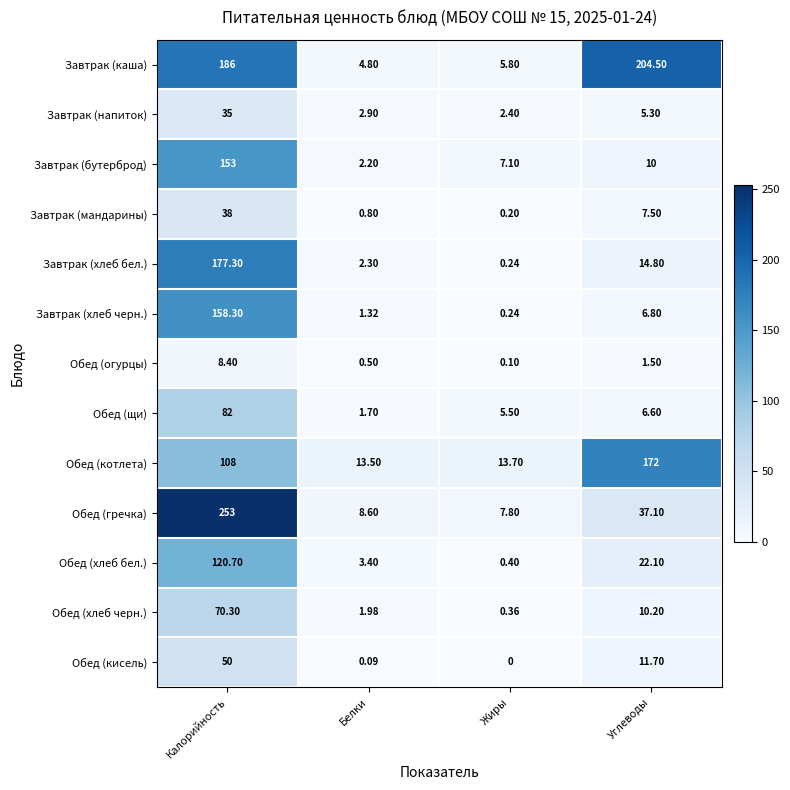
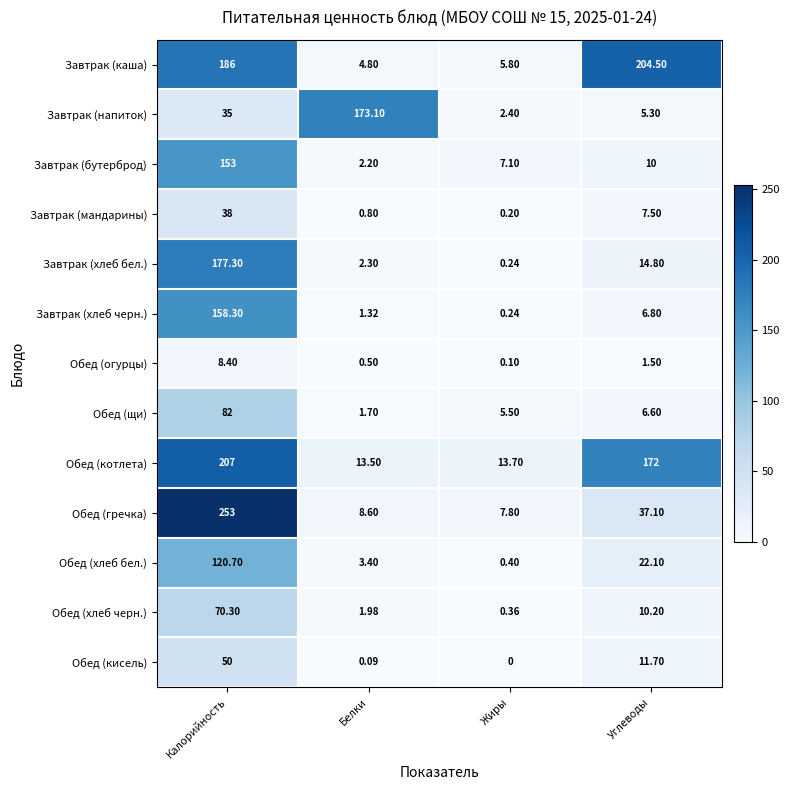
  {
    "Завтрак (каша)": {
      "Калорийность": 186,
      "Белки": 4.80,
      "Жиры": 5.80,
      "Углеводы": 204.50
    },
    "Завтрак (напиток)": {
      "Калорийность": 35,
-     "Белки": 2.90,
+     "Белки": 173.10,
      "Жиры": 2.40,
      "Углеводы": 5.30
    },
    "Завтрак (бутерброд)": {
      "Калорийность": 153,
      "Белки": 2.20,
      "Жиры": 7.10,
      "Углеводы": 10
    },
    "Завтрак (мандарины)": {
      "Калорийность": 38,
      "Белки": 0.80,
      "Жиры": 0.20,
      "Углеводы": 7.50
    },
    "Завтрак (хлеб бел.)": {
      "Калорийность": 177.30,
      "Белки": 2.30,
      "Жиры": 0.24,
      "Углеводы": 14.80
    },
    "Завтрак (хлеб черн.)": {
      "Калорийность": 158.30,
      "Белки": 1.32,
      "Жиры": 0.24,
      "Углеводы": 6.80
    },
    "Обед (огурцы)": {
      "Калорийность": 8.40,
      "Белки": 0.50,
      "Жиры": 0.10,
      "Углеводы": 1.50
    },
    "Обед (щи)": {
      "Калорийность": 82,
      "Белки": 1.70,
      "Жиры": 5.50,
      "Углеводы": 6.60
    },
    "Обед (котлета)": {
-     "Калорийность": 108,
+     "Калорийность": 207,
      "Белки": 13.50,
      "Жиры": 13.70,
      "Углеводы": 172
    },
    "Обед (гречка)": {
      "Калорийность": 253,
      "Белки": 8.60,
      "Жиры": 7.80,
      "Углеводы": 37.10
    },
    "Обед (хлеб бел.)": {
      "Калорийность": 120.70,
      "Белки": 3.40,
      "Жиры": 0.40,
      "Углеводы": 22.10
    },
    "Обед (хлеб черн.)": {
      "Калорийность": 70.30,
      "Белки": 1.98,
      "Жиры": 0.36,
      "Углеводы": 10.20
    },
    "Обед (кисель)": {
      "Калорийность": 50,
      "Белки": 0.09,
      "Жиры": 0,
      "Углеводы": 11.70
    }
  }
